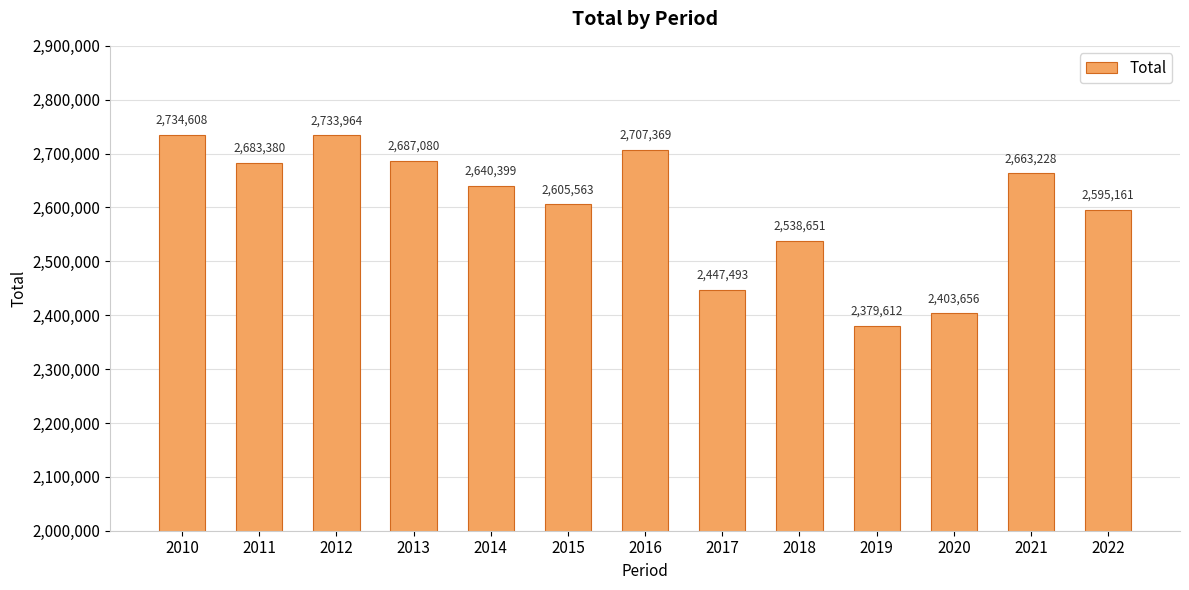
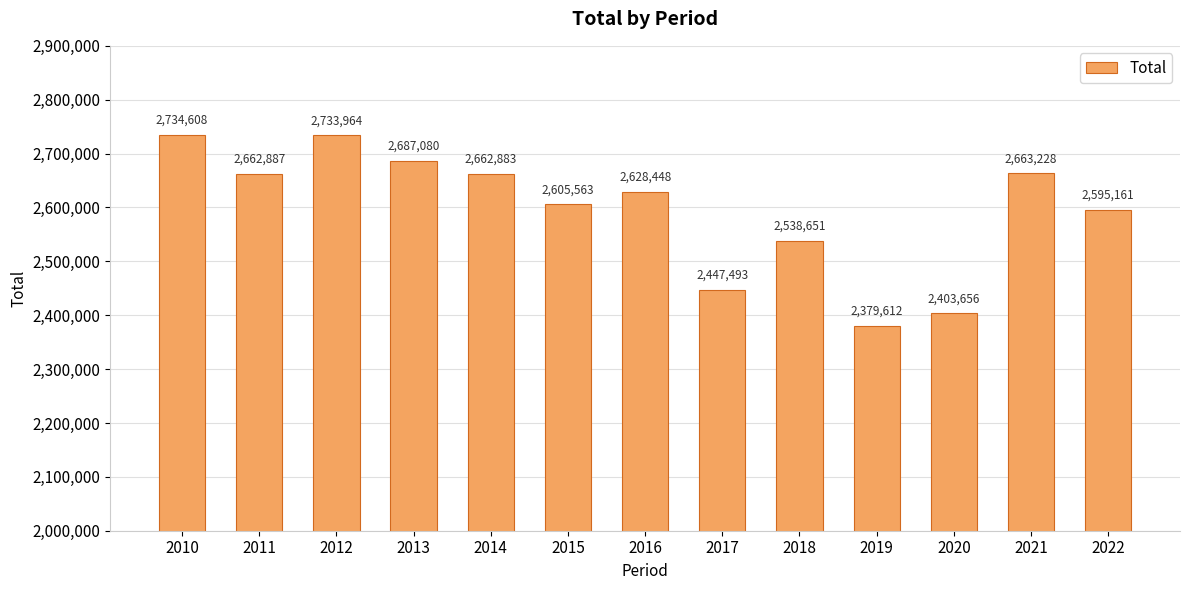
  {
    "2010": "2,734,608",
-   "2011": "2,683,380",
+   "2011": "2,662,887",
    "2012": "2,733,964",
    "2013": "2,687,080",
-   "2014": "2,640,399",
+   "2014": "2,662,883",
    "2015": "2,605,563",
-   "2016": "2,707,369",
+   "2016": "2,628,448",
    "2017": "2,447,493",
    "2018": "2,538,651",
    "2019": "2,379,612",
    "2020": "2,403,656",
    "2021": "2,663,228",
    "2022": "2,595,161"
  }
